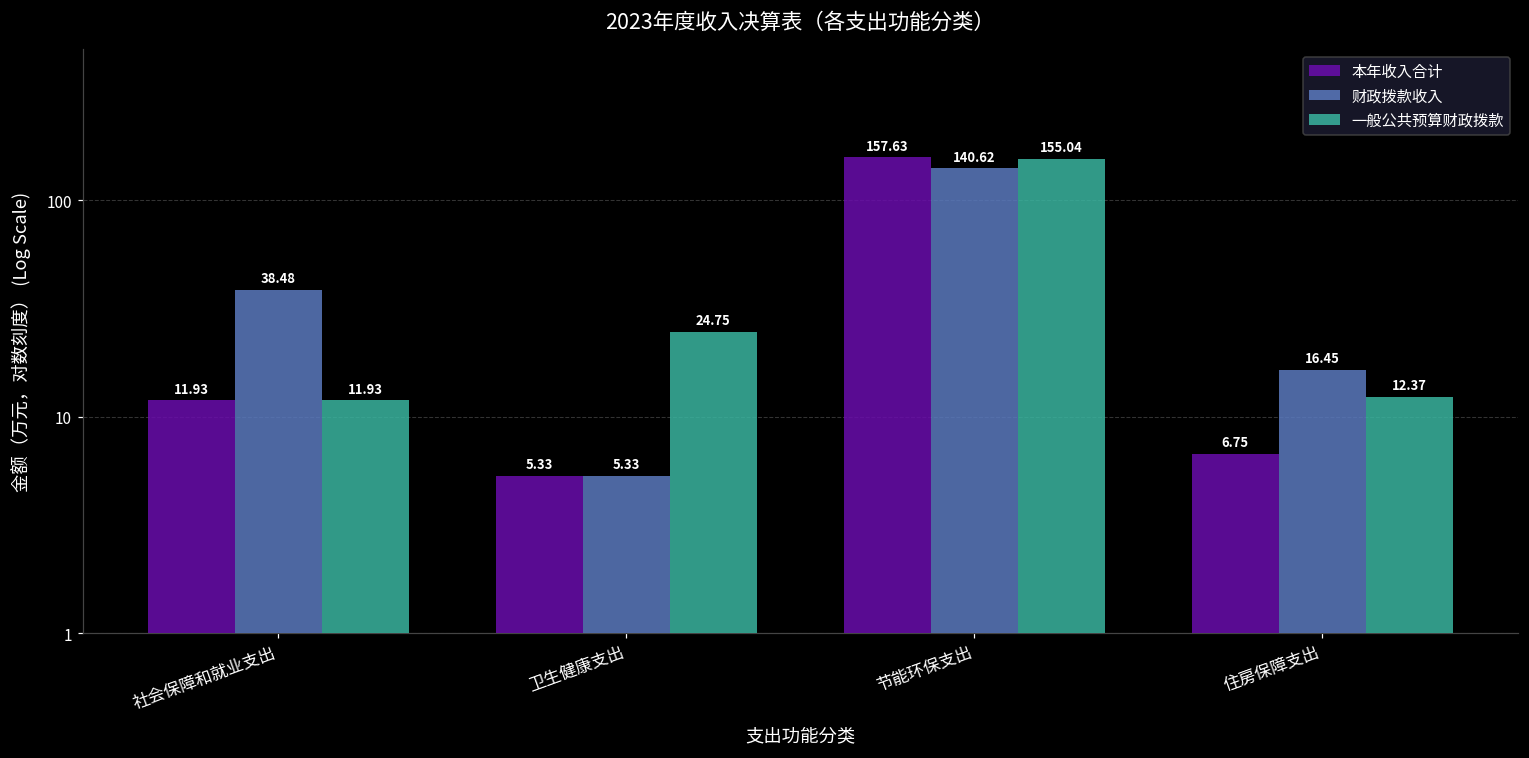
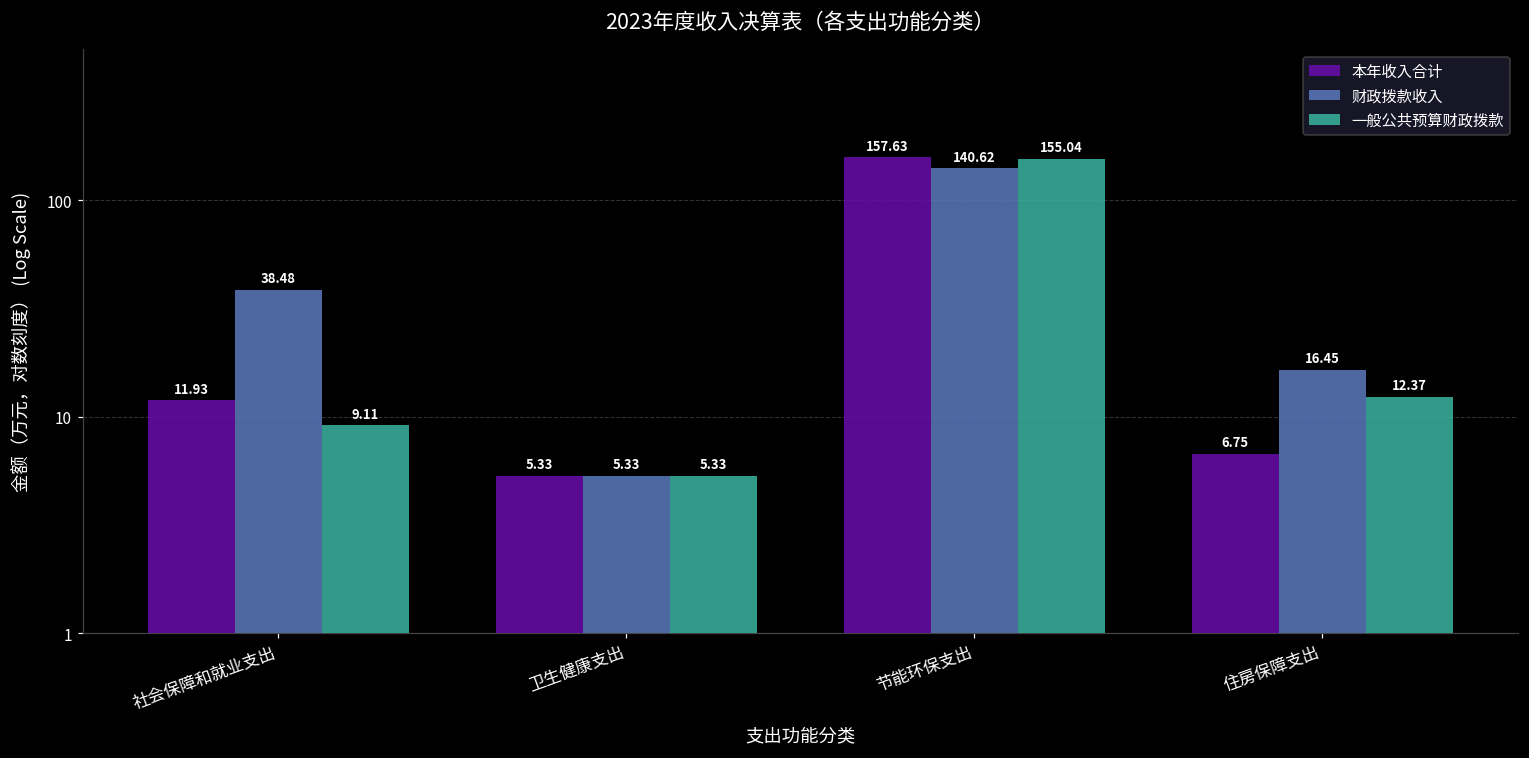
  {
    "本年收入合计": {
      "社会保障和就业支出": 11.93,
      "卫生健康支出": 5.33,
      "节能环保支出": 157.63,
      "住房保障支出": 6.75
    },
    "财政拨款收入": {
      "社会保障和就业支出": 38.48,
      "卫生健康支出": 5.33,
      "节能环保支出": 140.62,
      "住房保障支出": 16.45
    },
    "一般公共预算财政拨款": {
-     "社会保障和就业支出": 11.93,
-     "卫生健康支出": 24.75,
+     "社会保障和就业支出": 9.11,
+     "卫生健康支出": 5.33,
      "节能环保支出": 155.04,
      "住房保障支出": 12.37
    }
  }
